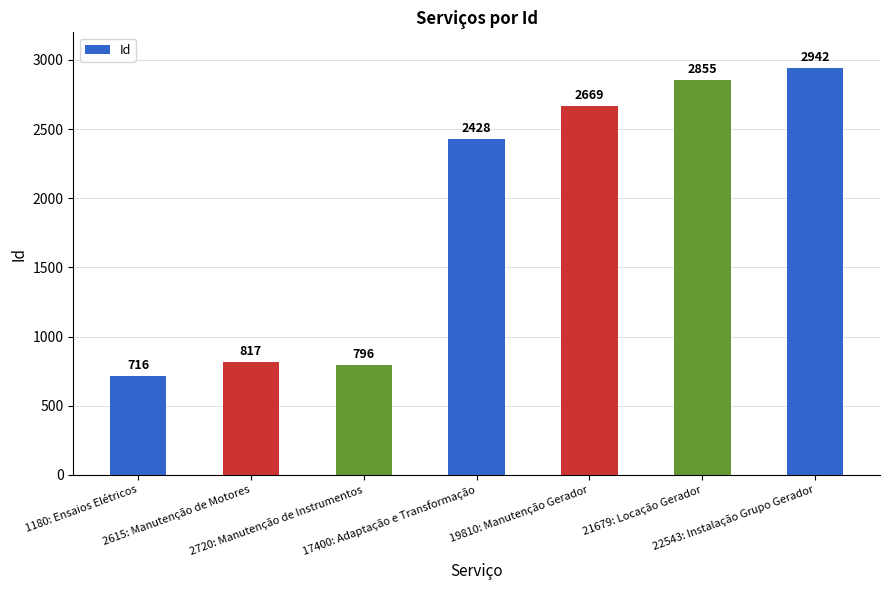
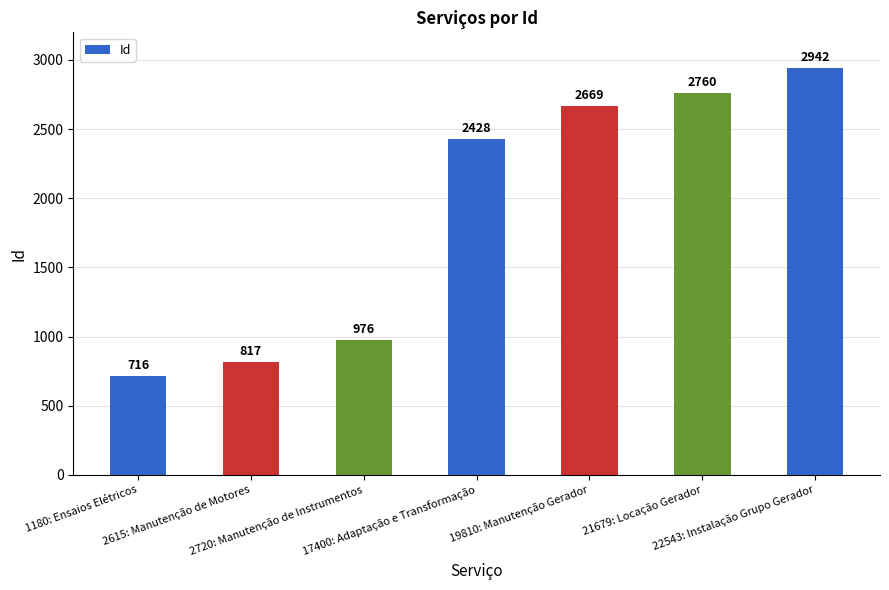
  {
    "1180: Ensaios Elétricos": 716,
    "2615: Manutenção de Motores": 817,
-   "2720: Manutenção de Instrumentos": 796,
+   "2720: Manutenção de Instrumentos": 976,
    "17400: Adaptação e Transformação": 2428,
    "19810: Manutenção Gerador": 2669,
-   "21679: Locação Gerador": 2855,
+   "21679: Locação Gerador": 2760,
    "22543: Instalação Grupo Gerador": 2942
  }
